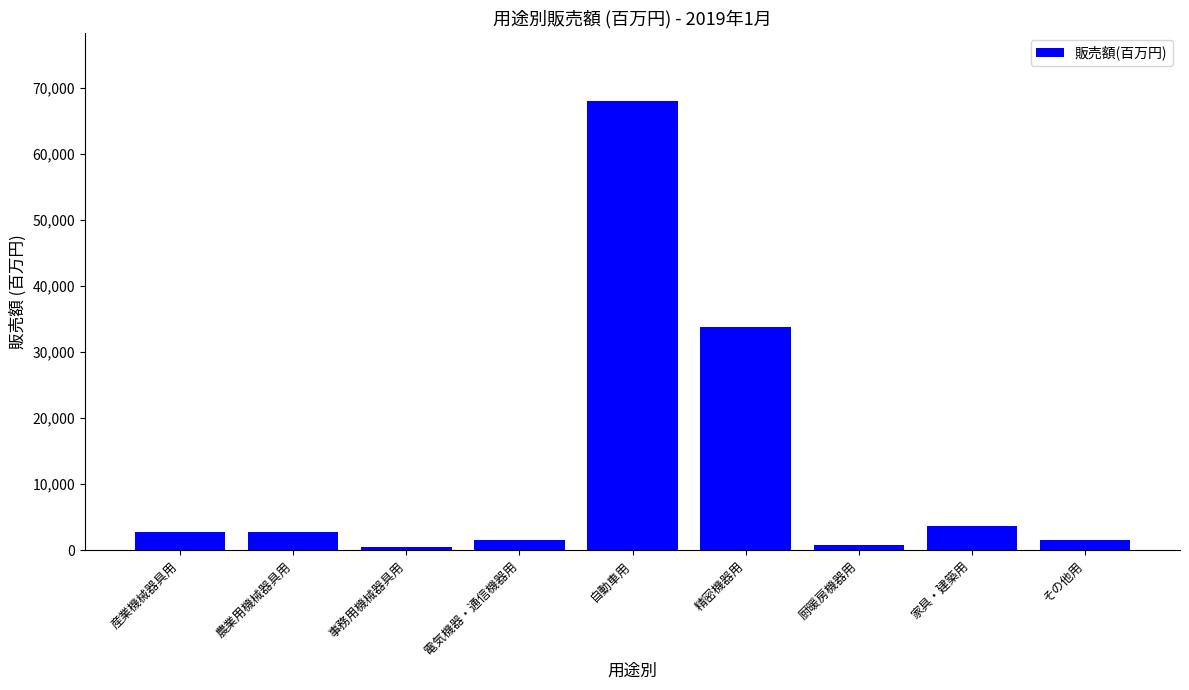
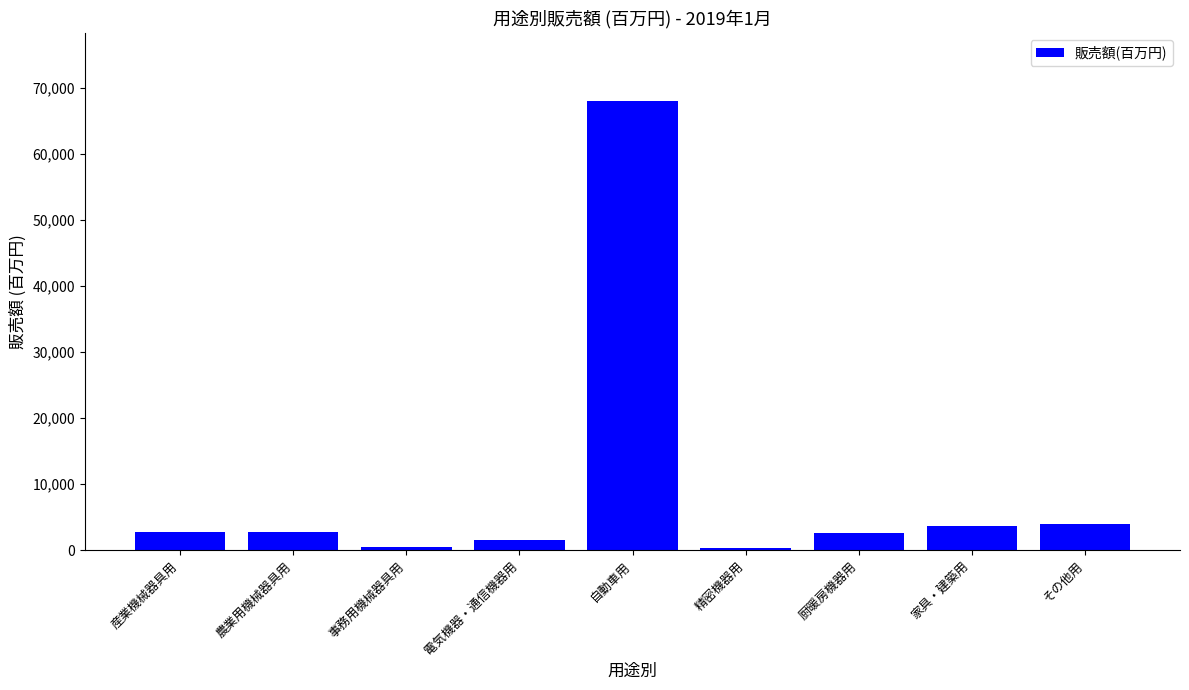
  {
    "産業機械器具用": "3,000",
    "農業用機械器具用": "3,000",
    "事務用機械器具用": "1,000",
    "電気機器・通信機器用": "2,000",
    "自動車用": "68,000",
-   "精密機器用": "34,000",
-   "厨暖房機器用": "1,000",
+   "精密機器用": "0",
+   "厨暖房機器用": "3,000",
    "家具・建築用": "4,000",
-   "その他用": "2,000"
+   "その他用": "4,000"
  }
